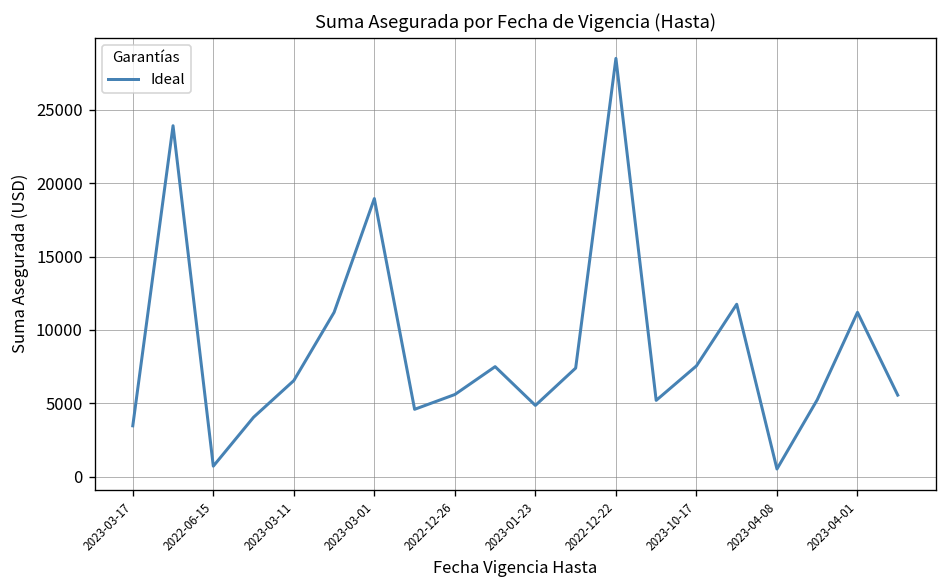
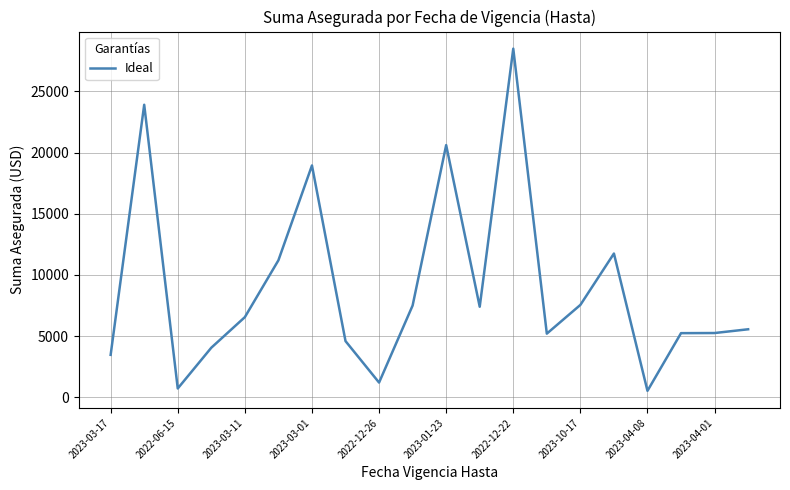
  {
    "2023-03-17": 3500,
    "2022-06-15": 700,
    "2023-03-11": 6600,
    "2023-03-01": 19000,
-   "2022-12-26": 5600,
-   "2023-01-23": 4900,
+   "2022-12-26": 1200,
+   "2023-01-23": 20600,
    "2022-12-22": 28500,
    "2023-10-17": 7500,
-   "2023-04-01": 11200
+   "2023-04-01": 5300
  }
